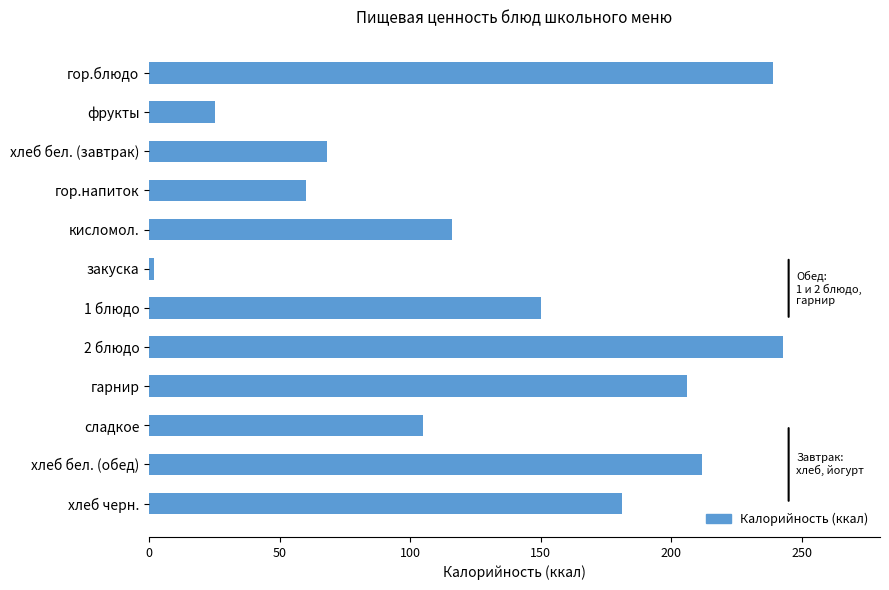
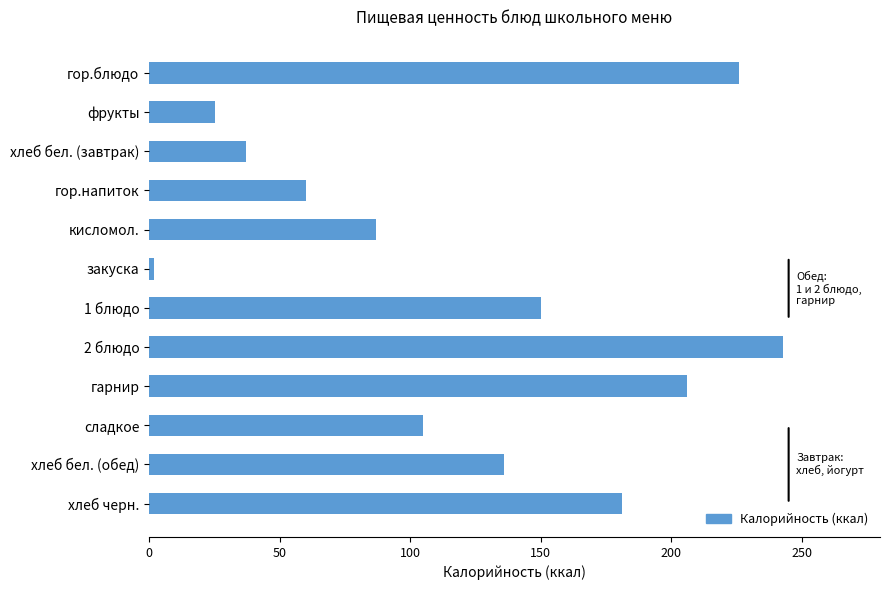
  {
-   "гор.блюдо": 239,
+   "гор.блюдо": 226,
    "фрукты": 25,
-   "хлеб бел. (завтрак)": 68,
+   "хлеб бел. (завтрак)": 37,
    "гор.напиток": 60,
-   "кисломол.": 116,
+   "кисломол.": 87,
    "закуска": 2,
    "1 блюдо": 150,
    "2 блюдо": 243,
    "гарнир": 206,
    "сладкое": 105,
-   "хлеб бел. (обед)": 212,
+   "хлеб бел. (обед)": 136,
    "хлеб черн.": 181
  }
